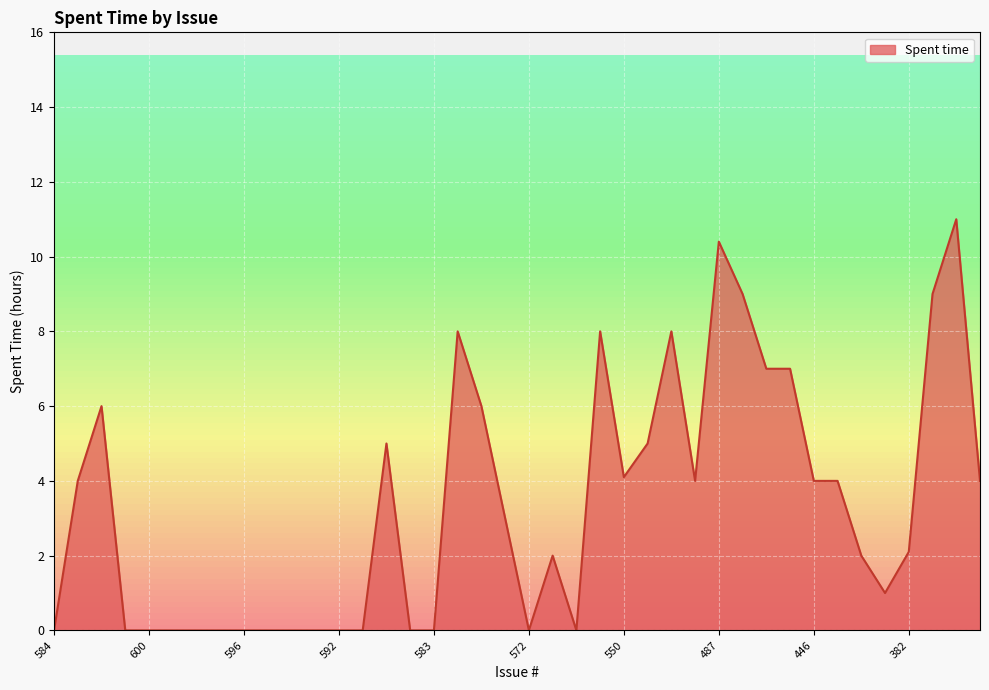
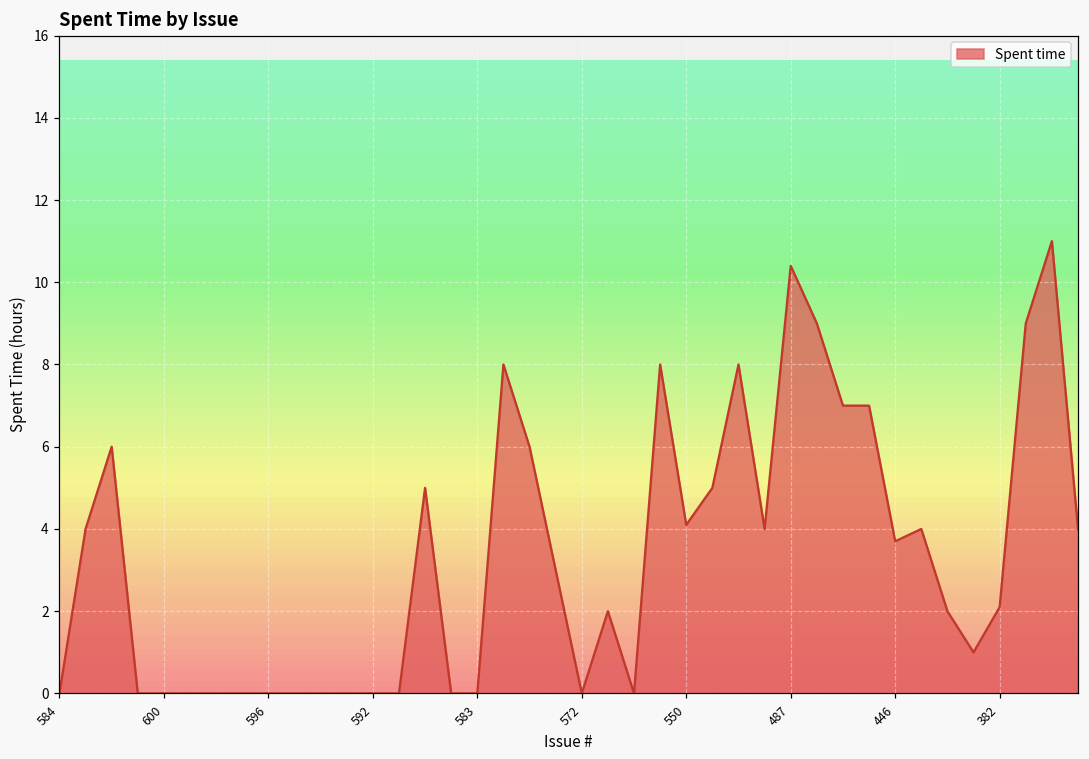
  {
    "584": 0.0,
    "600": 0.0,
    "596": 0.0,
    "592": 0.0,
    "583": 0.0,
    "572": 0.0,
    "550": 4.1,
    "487": 10.4,
-   "446": 4.0,
+   "446": 3.7,
    "382": 2.1
  }
